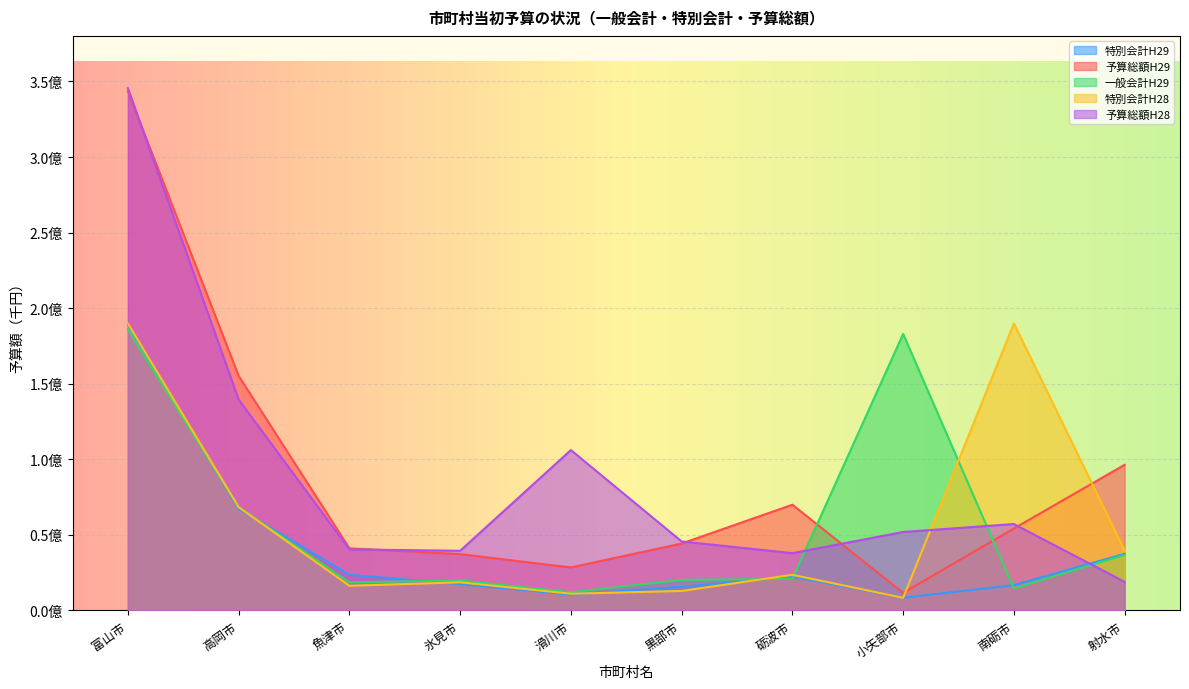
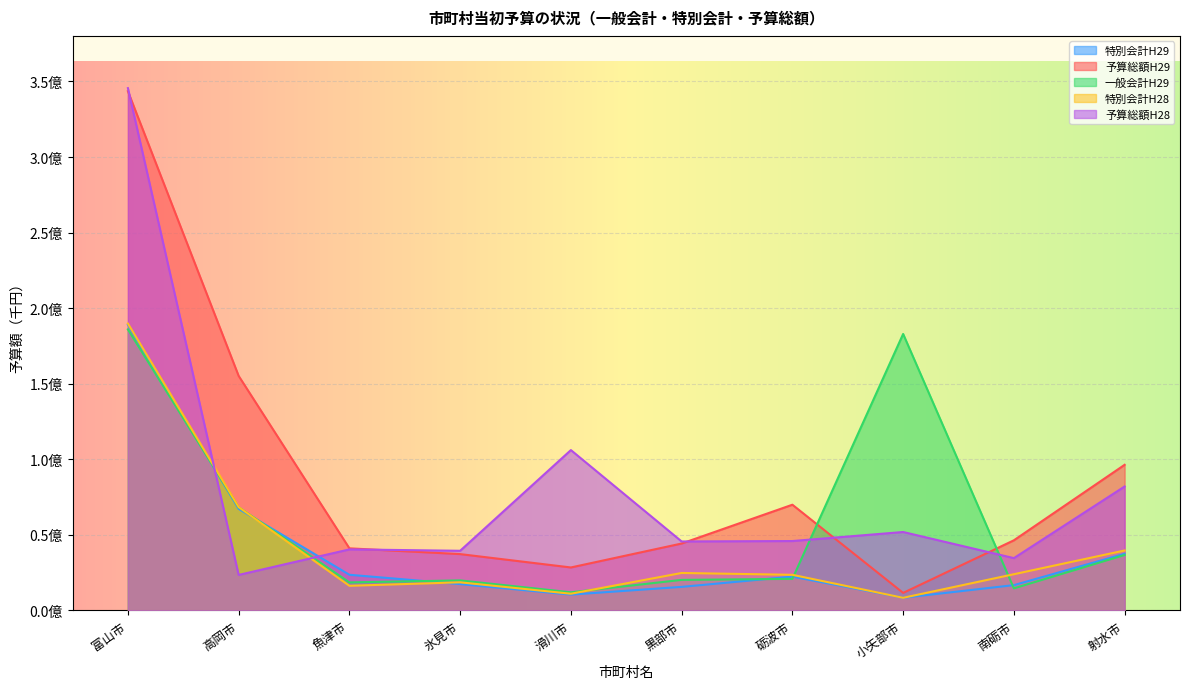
  {
    "特別会計H29": {
      "魚津市": "0.24億",
      "黒部市": "0.16億",
      "南砺市": "0.17億"
    },
    "予算総額H29": {
      "富山市": "3.44億",
      "高岡市": "1.55億",
      "氷見市": "0.37億",
      "滑川市": "0.28億",
      "砺波市": "0.70億",
      "小矢部市": "0.12億",
-     "南砺市": "0.54億",
+     "南砺市": "0.46億",
      "射水市": "0.96億"
    },
    "一般会計H29": {
      "富山市": "1.86億",
      "魚津市": "0.19億",
      "黒部市": "0.20億",
      "小矢部市": "1.83億",
      "南砺市": "0.15億"
    },
    "特別会計H28": {
      "魚津市": "0.16億",
-     "黒部市": "0.13億",
-     "南砺市": "1.90億",
+     "黒部市": "0.25億",
+     "南砺市": "0.24億",
      "射水市": "0.40億"
    },
    "予算総額H28": {
      "富山市": "3.46億",
-     "高岡市": "1.39億",
+     "高岡市": "0.23億",
      "氷見市": "0.39億",
      "滑川市": "1.06億",
-     "砺波市": "0.38億",
+     "砺波市": "0.46億",
      "小矢部市": "0.52億",
-     "南砺市": "0.57億",
-     "射水市": "0.19億"
+     "南砺市": "0.35億",
+     "射水市": "0.82億"
    }
  }
